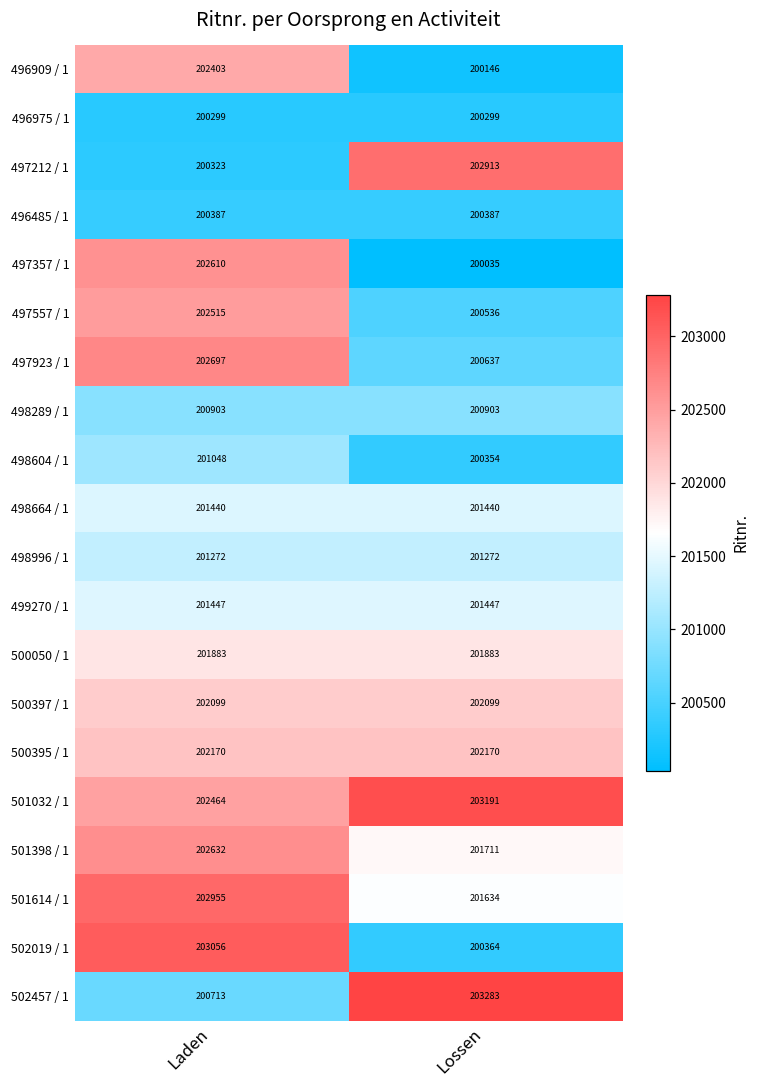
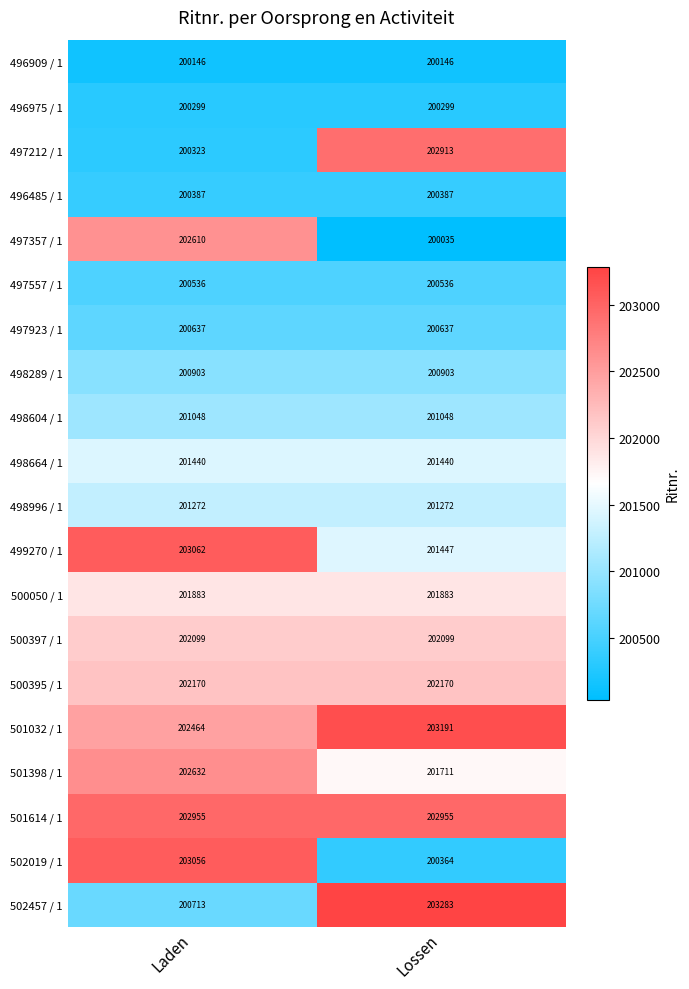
  {
    "496909 / 1": {
-     "Laden": 202403,
+     "Laden": 200146,
      "Lossen": 200146
    },
    "496975 / 1": {
      "Laden": 200299,
      "Lossen": 200299
    },
    "497212 / 1": {
      "Laden": 200323,
      "Lossen": 202913
    },
    "496485 / 1": {
      "Laden": 200387,
      "Lossen": 200387
    },
    "497357 / 1": {
      "Laden": 202610,
      "Lossen": 200035
    },
    "497557 / 1": {
-     "Laden": 202515,
+     "Laden": 200536,
      "Lossen": 200536
    },
    "497923 / 1": {
-     "Laden": 202697,
+     "Laden": 200637,
      "Lossen": 200637
    },
    "498289 / 1": {
      "Laden": 200903,
      "Lossen": 200903
    },
    "498604 / 1": {
      "Laden": 201048,
-     "Lossen": 200354
+     "Lossen": 201048
    },
    "498664 / 1": {
      "Laden": 201440,
      "Lossen": 201440
    },
    "498996 / 1": {
      "Laden": 201272,
      "Lossen": 201272
    },
    "499270 / 1": {
-     "Laden": 201447,
+     "Laden": 203062,
      "Lossen": 201447
    },
    "500050 / 1": {
      "Laden": 201883,
      "Lossen": 201883
    },
    "500397 / 1": {
      "Laden": 202099,
      "Lossen": 202099
    },
    "500395 / 1": {
      "Laden": 202170,
      "Lossen": 202170
    },
    "501032 / 1": {
      "Laden": 202464,
      "Lossen": 203191
    },
    "501398 / 1": {
      "Laden": 202632,
      "Lossen": 201711
    },
    "501614 / 1": {
      "Laden": 202955,
-     "Lossen": 201634
+     "Lossen": 202955
    },
    "502019 / 1": {
      "Laden": 203056,
      "Lossen": 200364
    },
    "502457 / 1": {
      "Laden": 200713,
      "Lossen": 203283
    }
  }
